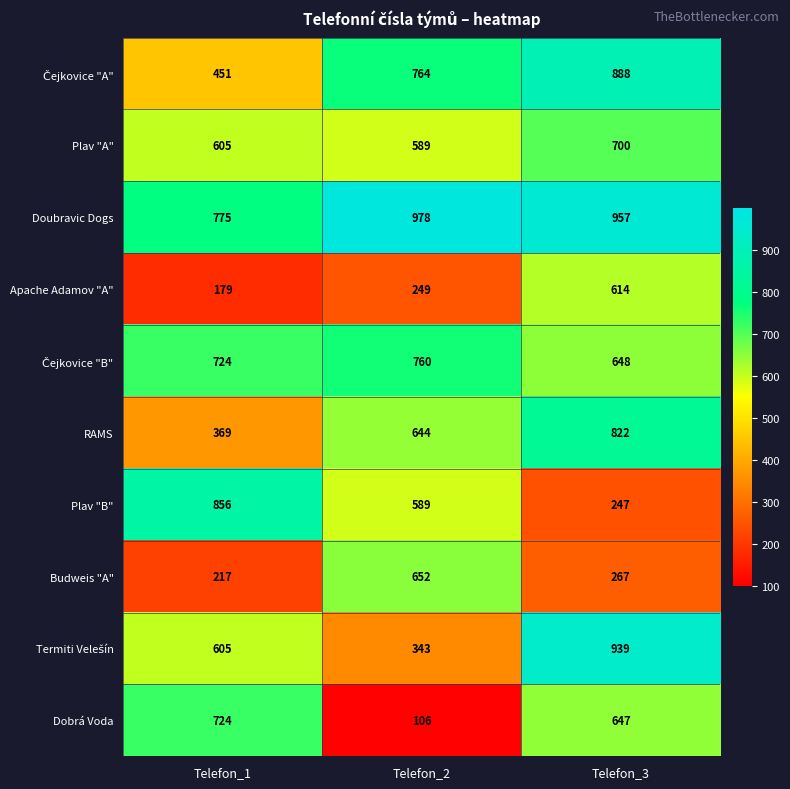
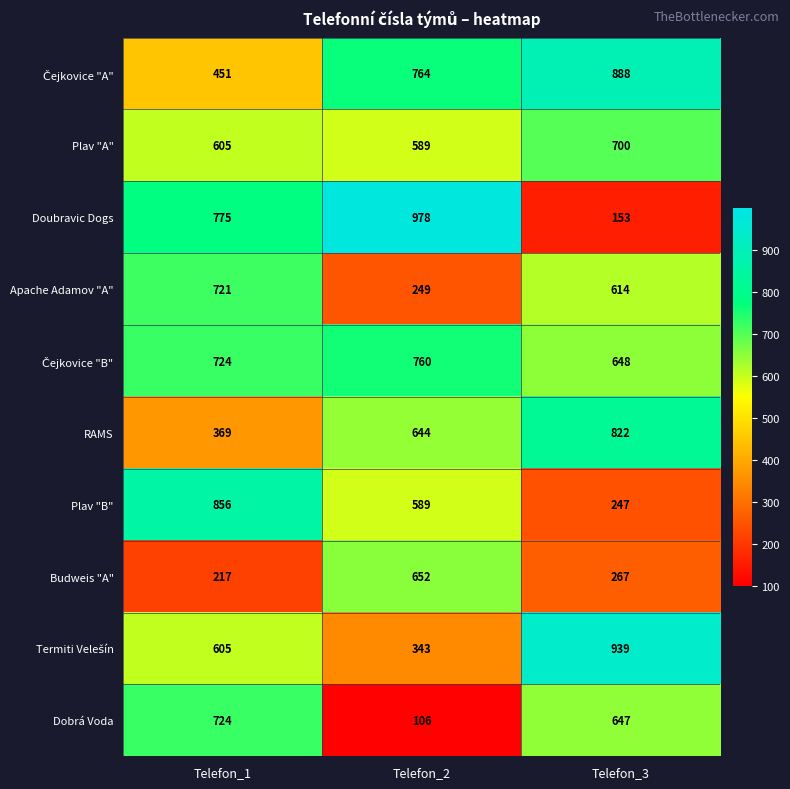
  {
    "Čejkovice \"A\"": {
      "Telefon_1": 451,
      "Telefon_2": 764,
      "Telefon_3": 888
    },
    "Plav \"A\"": {
      "Telefon_1": 605,
      "Telefon_2": 589,
      "Telefon_3": 700
    },
    "Doubravic Dogs": {
      "Telefon_1": 775,
      "Telefon_2": 978,
-     "Telefon_3": 957
+     "Telefon_3": 153
    },
    "Apache Adamov \"A\"": {
-     "Telefon_1": 179,
+     "Telefon_1": 721,
      "Telefon_2": 249,
      "Telefon_3": 614
    },
    "Čejkovice \"B\"": {
      "Telefon_1": 724,
      "Telefon_2": 760,
      "Telefon_3": 648
    },
    "RAMS": {
      "Telefon_1": 369,
      "Telefon_2": 644,
      "Telefon_3": 822
    },
    "Plav \"B\"": {
      "Telefon_1": 856,
      "Telefon_2": 589,
      "Telefon_3": 247
    },
    "Budweis \"A\"": {
      "Telefon_1": 217,
      "Telefon_2": 652,
      "Telefon_3": 267
    },
    "Termiti Velešín": {
      "Telefon_1": 605,
      "Telefon_2": 343,
      "Telefon_3": 939
    },
    "Dobrá Voda": {
      "Telefon_1": 724,
      "Telefon_2": 106,
      "Telefon_3": 647
    }
  }
